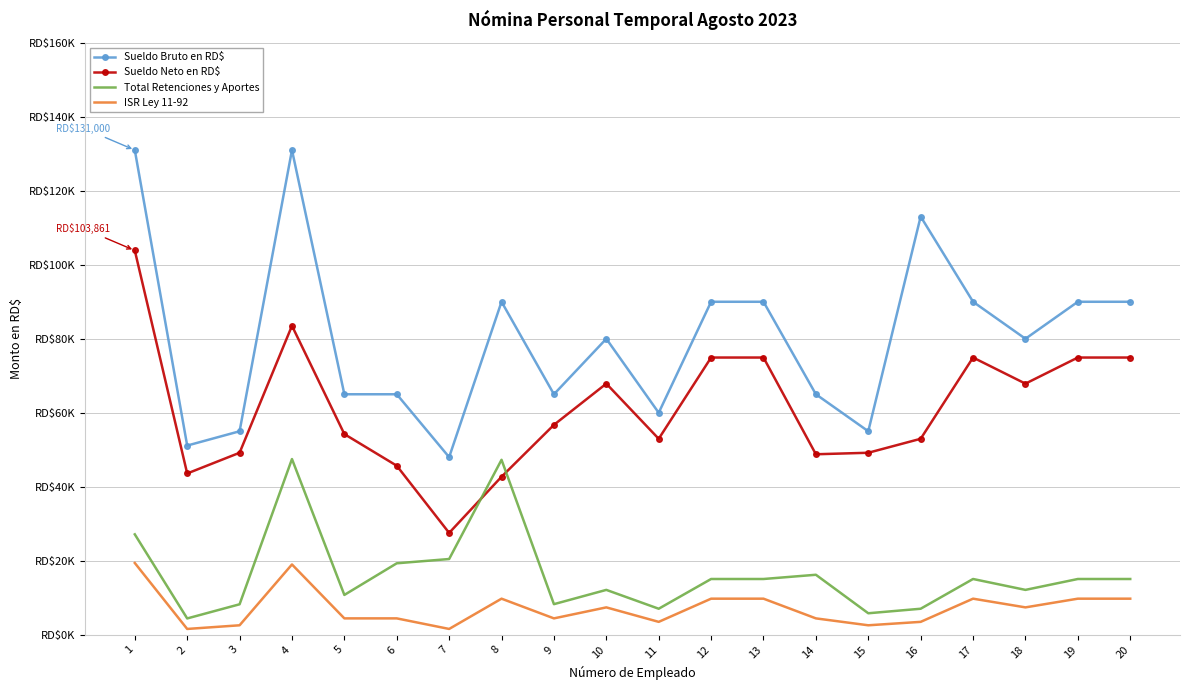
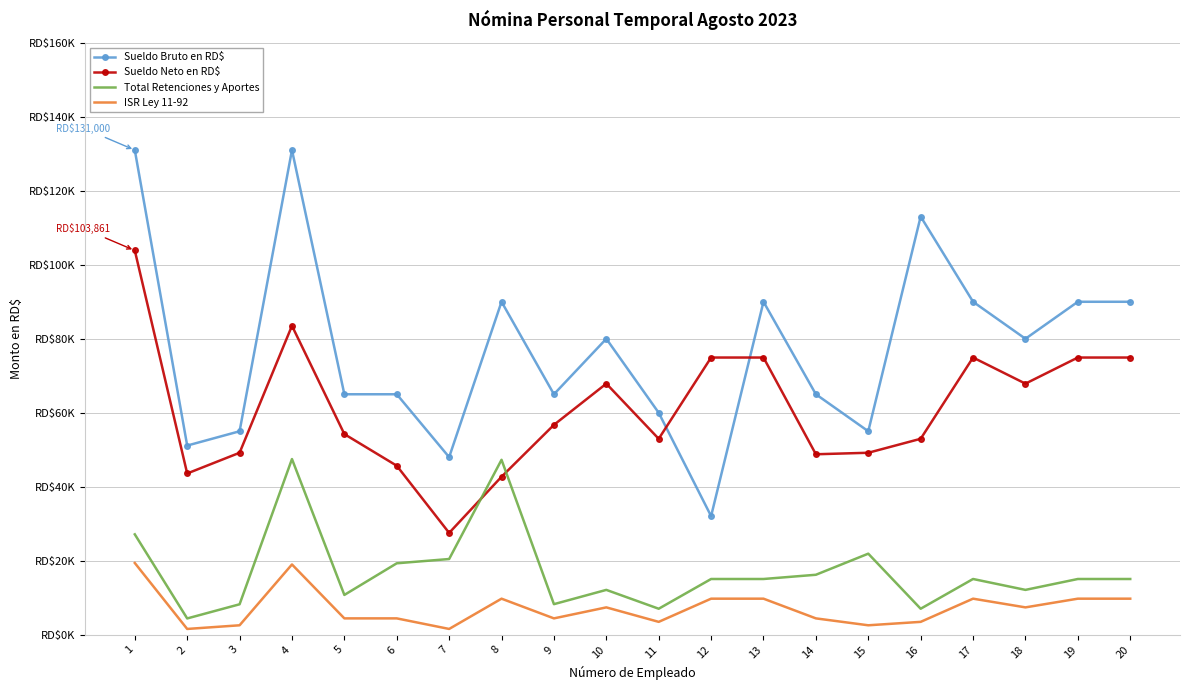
  {
    "Sueldo Bruto en RD$": {
      "2": "RD$51000",
      "3": "RD$55000",
      "4": "RD$131000",
      "5": "RD$65000",
      "6": "RD$65000",
      "7": "RD$48000",
      "8": "RD$90000",
      "9": "RD$65000",
      "10": "RD$80000",
      "11": "RD$60000",
-     "12": "RD$90000",
+     "12": "RD$32000",
      "13": "RD$90000",
      "14": "RD$65000",
      "15": "RD$55000",
      "16": "RD$113000",
      "17": "RD$90000",
      "18": "RD$80000",
      "19": "RD$90000",
      "20": "RD$90000"
    },
    "Sueldo Neto en RD$": {
      "1": "$103,861"
    },
    "Total Retenciones y Aportes": {
      "1": "RD$27000",
      "2": "RD$4000",
      "3": "RD$8000",
      "4": "RD$47000",
      "5": "RD$11000",
      "6": "RD$19000",
      "7": "RD$20000",
      "8": "RD$47000",
      "9": "RD$8000",
      "10": "RD$12000",
      "11": "RD$7000",
      "12": "RD$15000",
      "13": "RD$15000",
      "14": "RD$16000",
-     "15": "RD$6000",
+     "15": "RD$22000",
      "16": "RD$7000",
      "17": "RD$15000",
      "18": "RD$12000",
      "19": "RD$15000",
      "20": "RD$15000"
    },
    "ISR Ley 11-92": {
      "1": "RD$19000",
      "2": "RD$2000",
      "3": "RD$3000",
      "4": "RD$19000",
      "5": "RD$4000",
      "6": "RD$4000",
      "7": "RD$2000",
      "8": "RD$10000",
      "9": "RD$4000",
      "10": "RD$7000",
      "11": "RD$3000",
      "12": "RD$10000",
      "13": "RD$10000",
      "14": "RD$4000",
      "15": "RD$3000",
      "16": "RD$3000",
      "17": "RD$10000",
      "18": "RD$7000",
      "19": "RD$10000",
      "20": "RD$10000"
    }
  }
